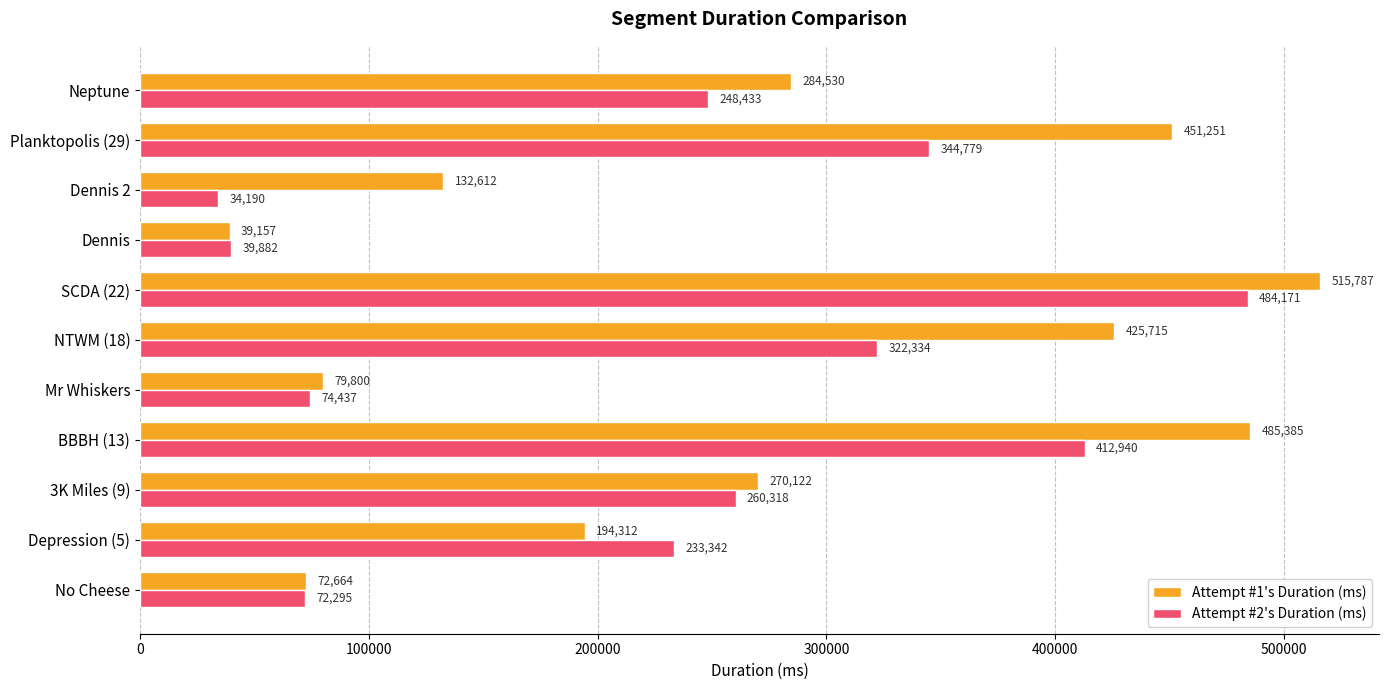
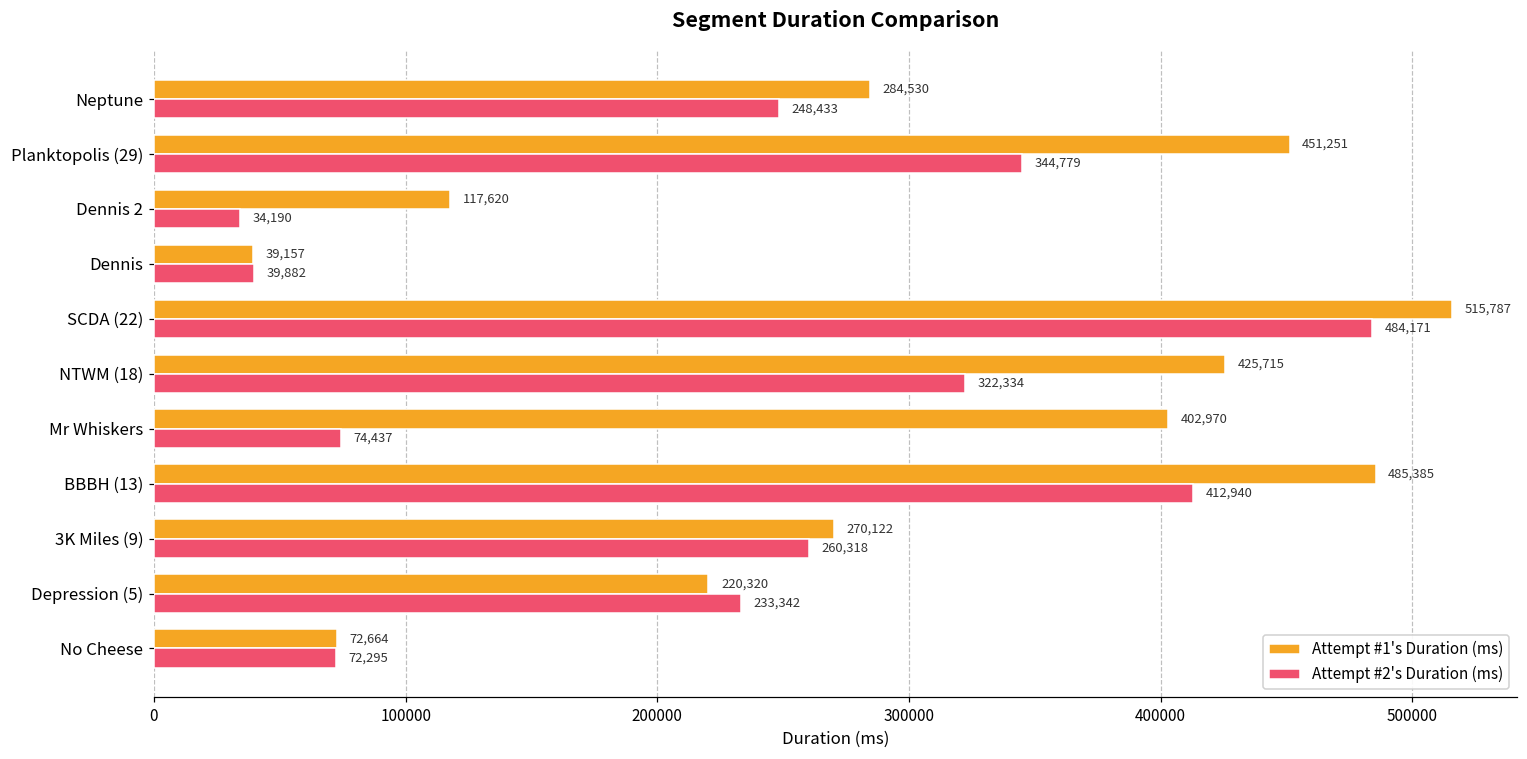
  {
    "Attempt #1's Duration (ms)": {
      "Neptune": "284,530",
      "Planktopolis (29)": "451,251",
-     "Dennis 2": "132,612",
+     "Dennis 2": "117,620",
      "Dennis": "39,157",
      "SCDA (22)": "515,787",
      "NTWM (18)": "425,715",
-     "Mr Whiskers": "79,800",
+     "Mr Whiskers": "402,970",
      "BBBH (13)": "485,385",
      "3K Miles (9)": "270,122",
-     "Depression (5)": "194,312",
+     "Depression (5)": "220,320",
      "No Cheese": "72,664"
    },
    "Attempt #2's Duration (ms)": {
      "Neptune": "248,433",
      "Planktopolis (29)": "344,779",
      "Dennis 2": "34,190",
      "Dennis": "39,882",
      "SCDA (22)": "484,171",
      "NTWM (18)": "322,334",
      "Mr Whiskers": "74,437",
      "BBBH (13)": "412,940",
      "3K Miles (9)": "260,318",
      "Depression (5)": "233,342",
      "No Cheese": "72,295"
    }
  }
